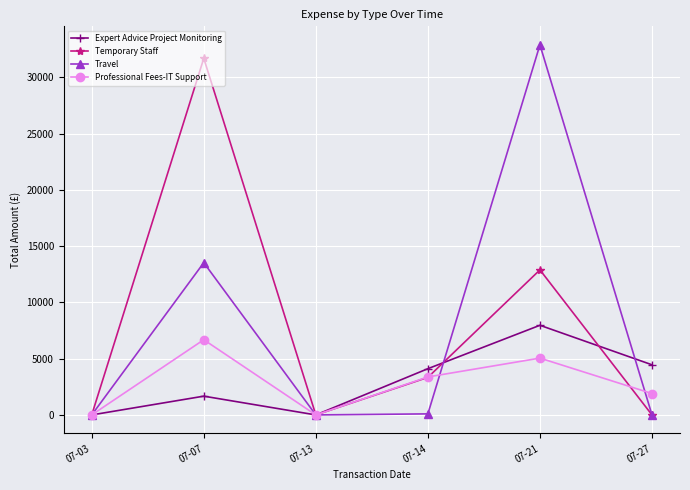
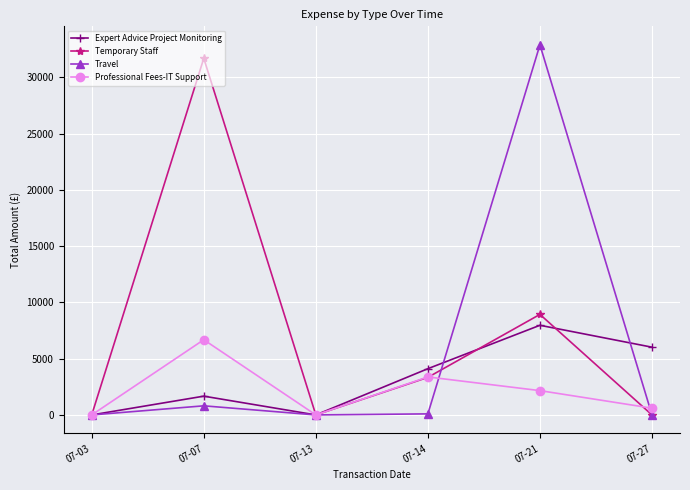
  {
    "Expert Advice Project Monitoring": {
      "07-07": 1700,
      "07-14": 4100,
      "07-21": 8000,
-     "07-27": 4500
+     "07-27": 6000
    },
    "Temporary Staff": {
-     "07-21": 12900
+     "07-21": 8900
    },
    "Travel": {
-     "07-07": 13500,
+     "07-07": 800,
      "07-14": 100,
      "07-21": 32900
    },
    "Professional Fees-IT Support": {
      "07-07": 6700,
-     "07-21": 5000,
-     "07-27": 1900
+     "07-21": 2200,
+     "07-27": 600
    }
  }
